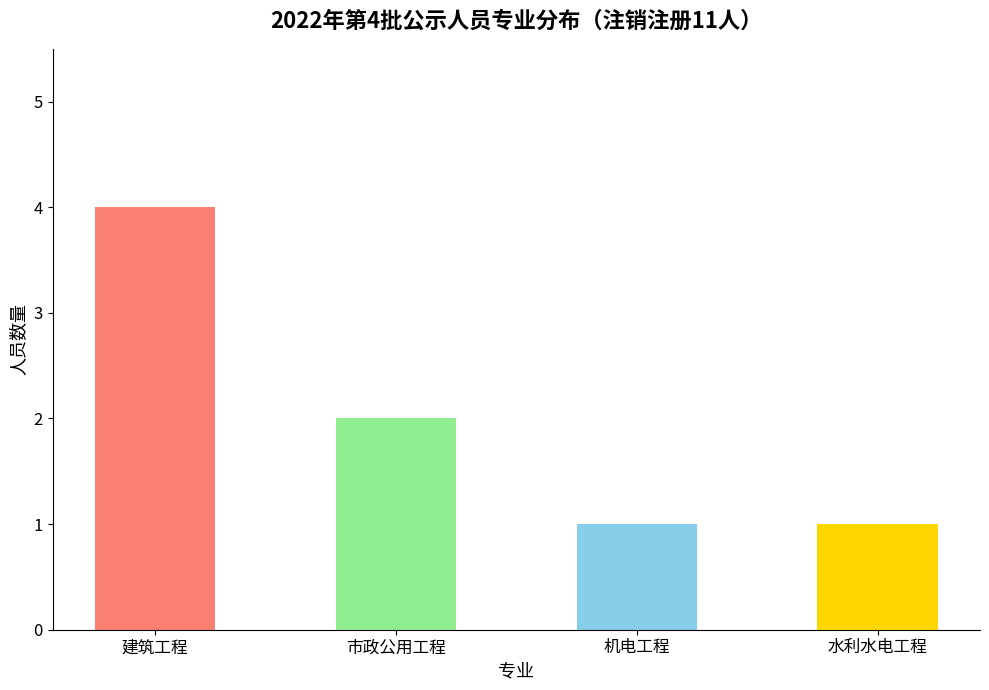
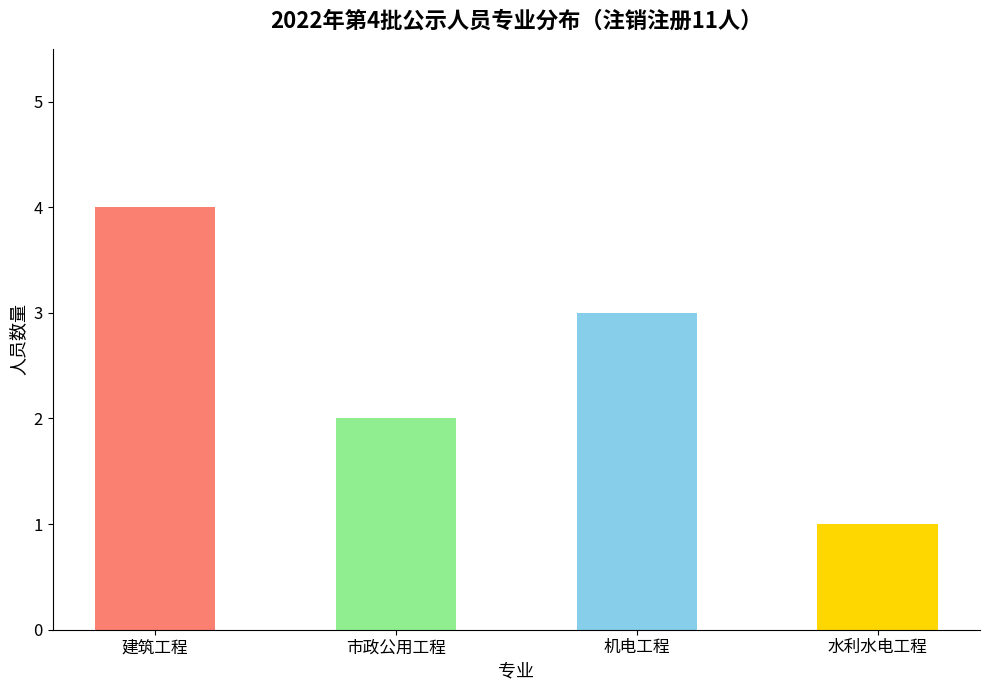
  {
    "建筑工程": 4,
    "市政公用工程": 2,
-   "机电工程": 1,
+   "机电工程": 3,
    "水利水电工程": 1
  }
